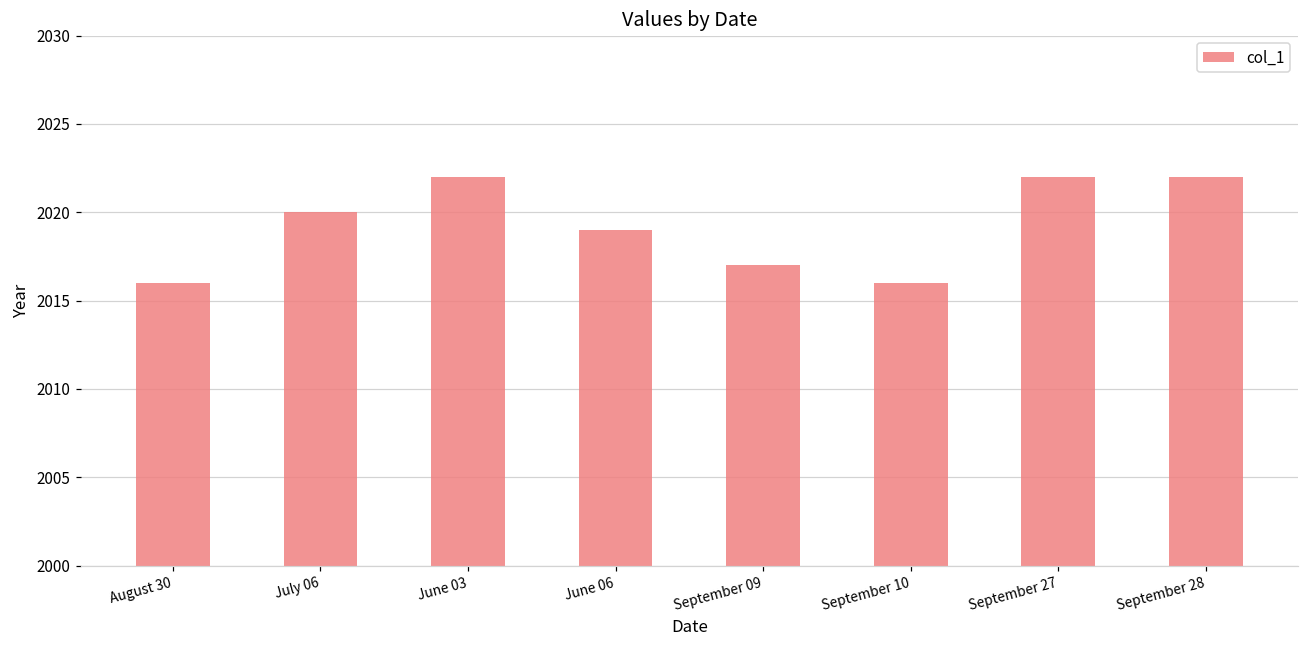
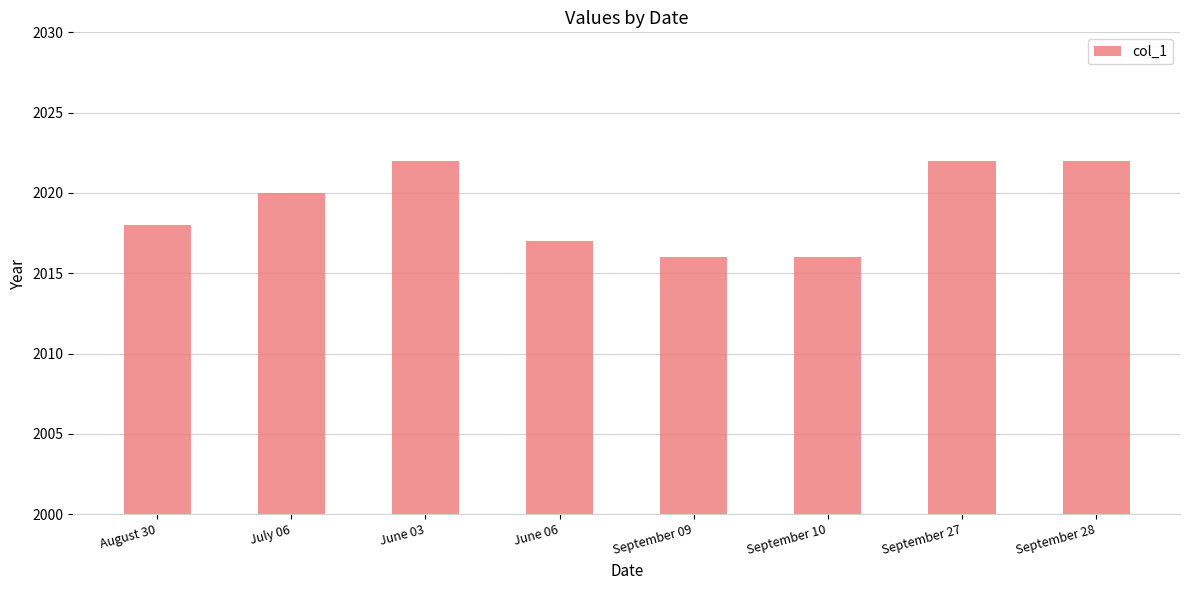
  {
-   "August 30": 2016,
+   "August 30": 2018,
    "July 06": 2020,
    "June 03": 2022,
-   "June 06": 2019,
-   "September 09": 2017,
+   "June 06": 2017,
+   "September 09": 2016,
    "September 10": 2016,
    "September 27": 2022,
    "September 28": 2022
  }
